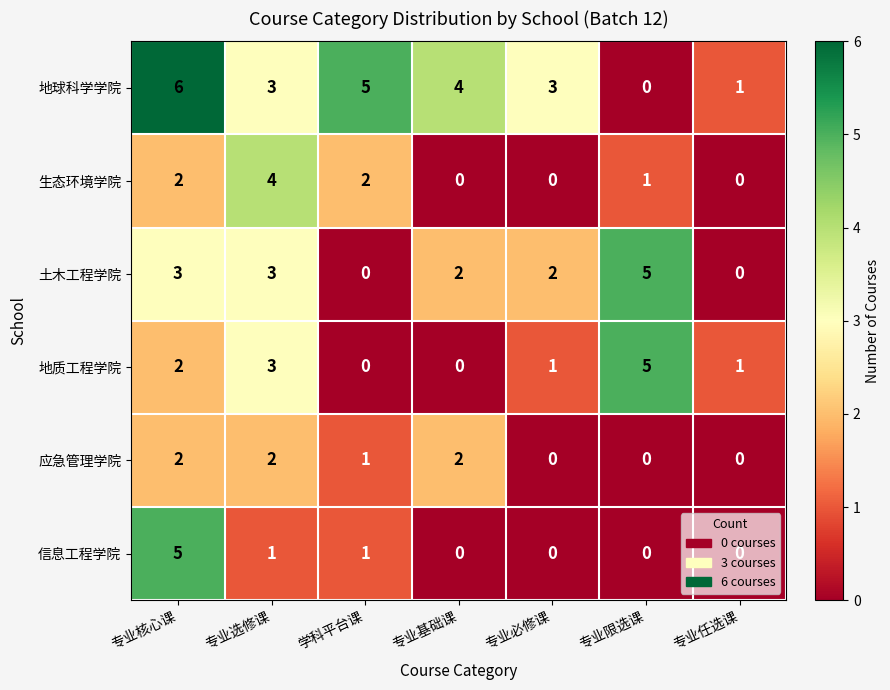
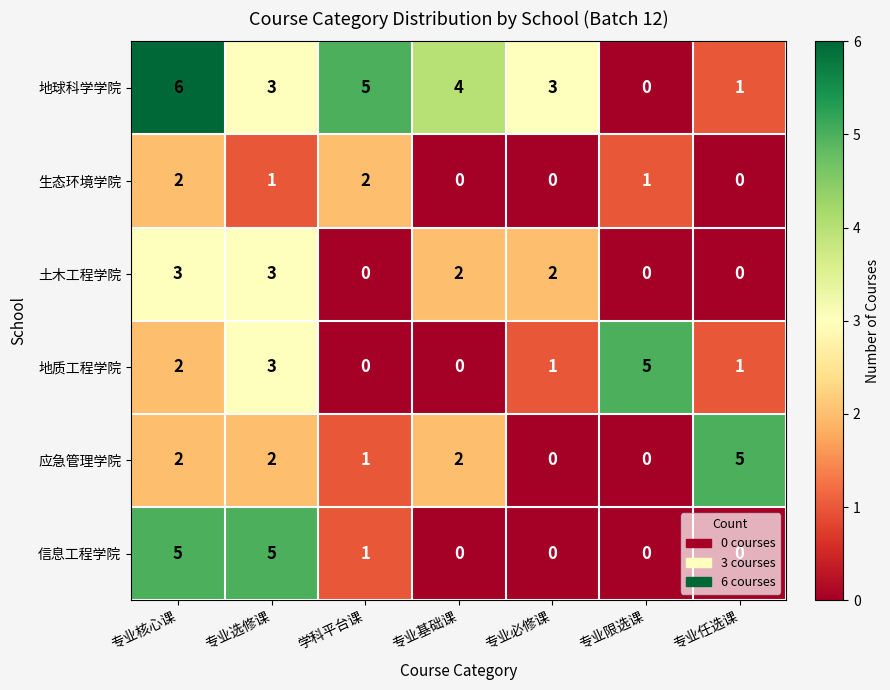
  {
    "地球科学学院": {
      "专业核心课": 6,
      "专业选修课": 3,
      "学科平台课": 5,
      "专业基础课": 4,
      "专业必修课": 3,
      "专业限选课": 0,
      "专业任选课": 1
    },
    "生态环境学院": {
      "专业核心课": 2,
-     "专业选修课": 4,
+     "专业选修课": 1,
      "学科平台课": 2,
      "专业基础课": 0,
      "专业必修课": 0,
      "专业限选课": 1,
      "专业任选课": 0
    },
    "土木工程学院": {
      "专业核心课": 3,
      "专业选修课": 3,
      "学科平台课": 0,
      "专业基础课": 2,
      "专业必修课": 2,
-     "专业限选课": 5,
+     "专业限选课": 0,
      "专业任选课": 0
    },
    "地质工程学院": {
      "专业核心课": 2,
      "专业选修课": 3,
      "学科平台课": 0,
      "专业基础课": 0,
      "专业必修课": 1,
      "专业限选课": 5,
      "专业任选课": 1
    },
    "应急管理学院": {
      "专业核心课": 2,
      "专业选修课": 2,
      "学科平台课": 1,
      "专业基础课": 2,
      "专业必修课": 0,
      "专业限选课": 0,
-     "专业任选课": 0
+     "专业任选课": 5
    },
    "信息工程学院": {
      "专业核心课": 5,
-     "专业选修课": 1,
+     "专业选修课": 5,
      "学科平台课": 1,
      "专业基础课": 0,
      "专业必修课": 0,
      "专业限选课": 0
    }
  }
